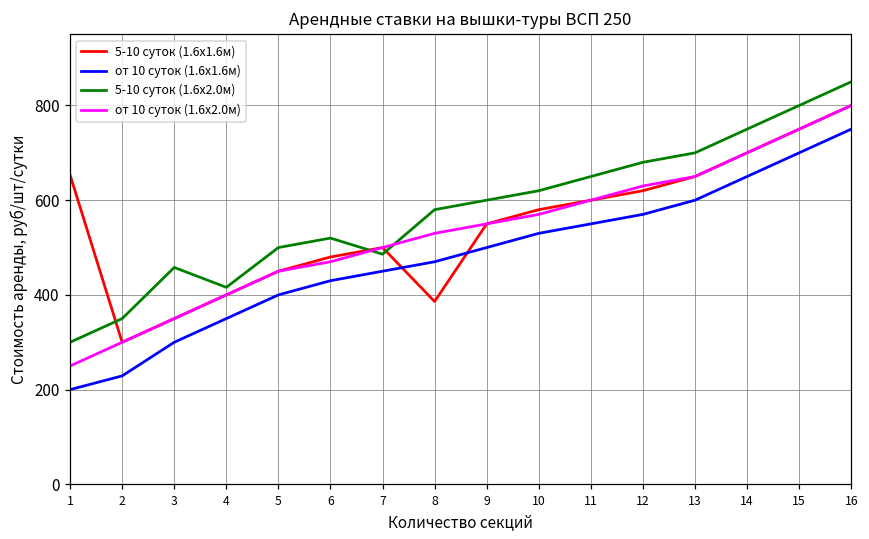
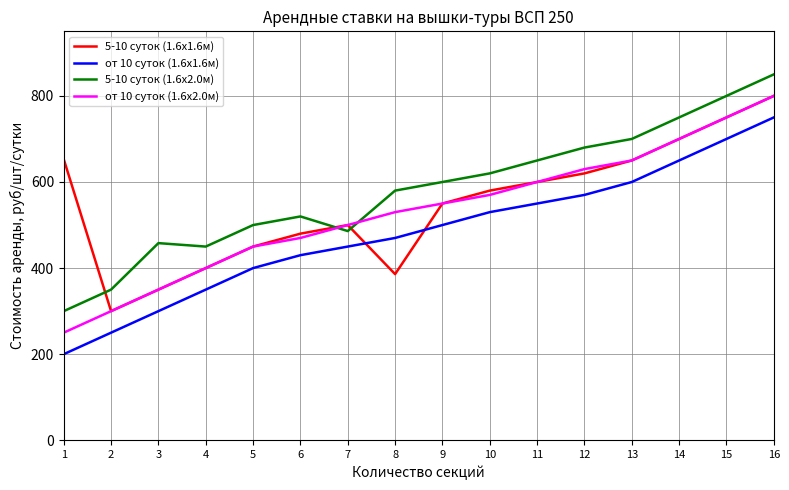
  {
    "5-10 суток (1.6x1.6м)": {
      "1": 650,
      "6": 480,
      "8": 390,
      "10": 580,
      "12": 620
    },
    "от 10 суток (1.6x1.6м)": {
      "1": 200,
-     "2": 230,
+     "2": 250,
      "3": 300,
      "4": 350,
      "5": 400,
      "6": 430,
      "7": 450,
      "8": 470,
      "9": 500,
      "10": 530,
      "11": 550,
      "12": 570,
      "13": 600,
      "14": 650,
      "15": 700,
      "16": 750
    },
    "5-10 суток (1.6x2.0м)": {
      "1": 300,
      "2": 350,
      "3": 460,
-     "4": 420,
+     "4": 450,
      "5": 500,
      "6": 520,
      "7": 490,
      "8": 580,
      "9": 600,
      "10": 620,
      "11": 650,
      "12": 680,
      "13": 700,
      "14": 750,
      "15": 800,
      "16": 850
    },
    "от 10 суток (1.6x2.0м)": {
      "1": 250,
      "6": 470,
      "8": 530,
      "10": 570,
      "12": 630
    }
  }
